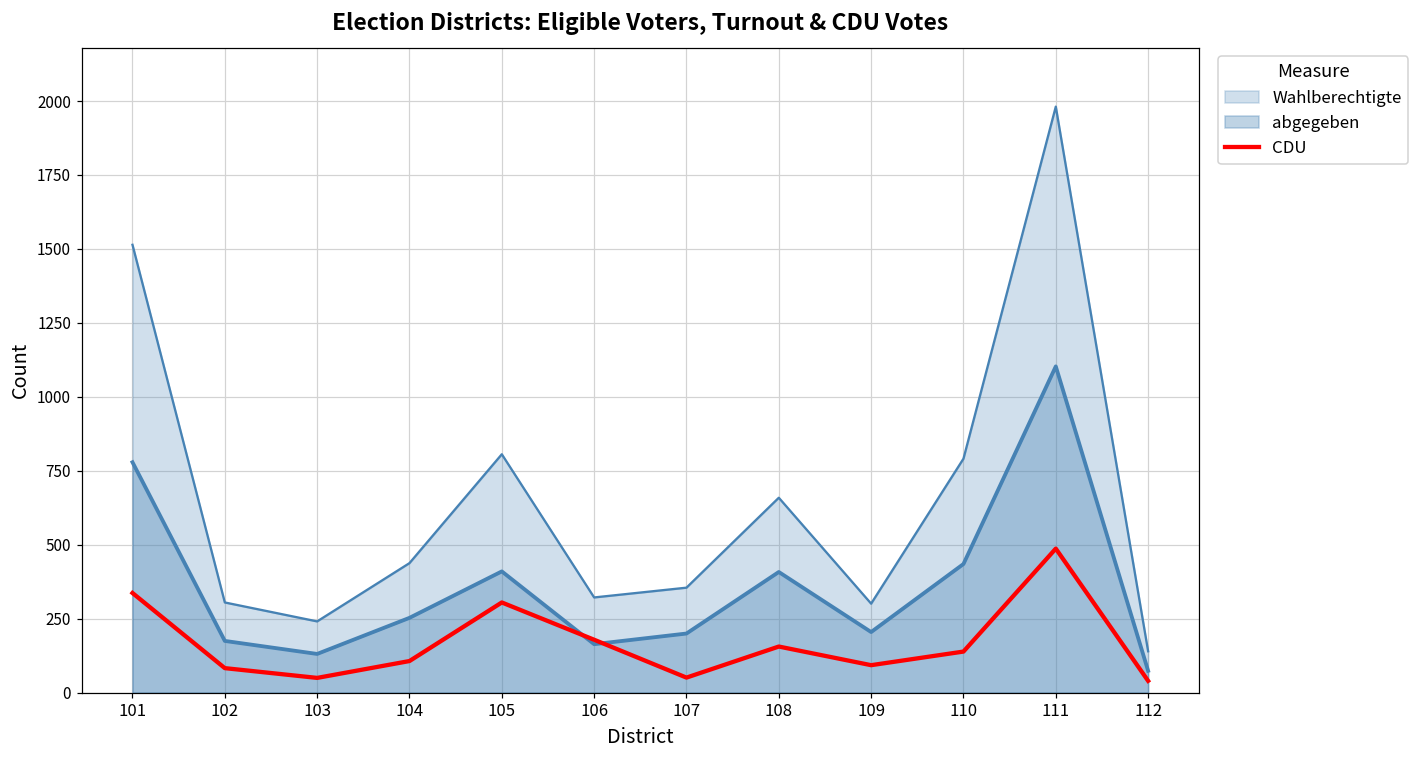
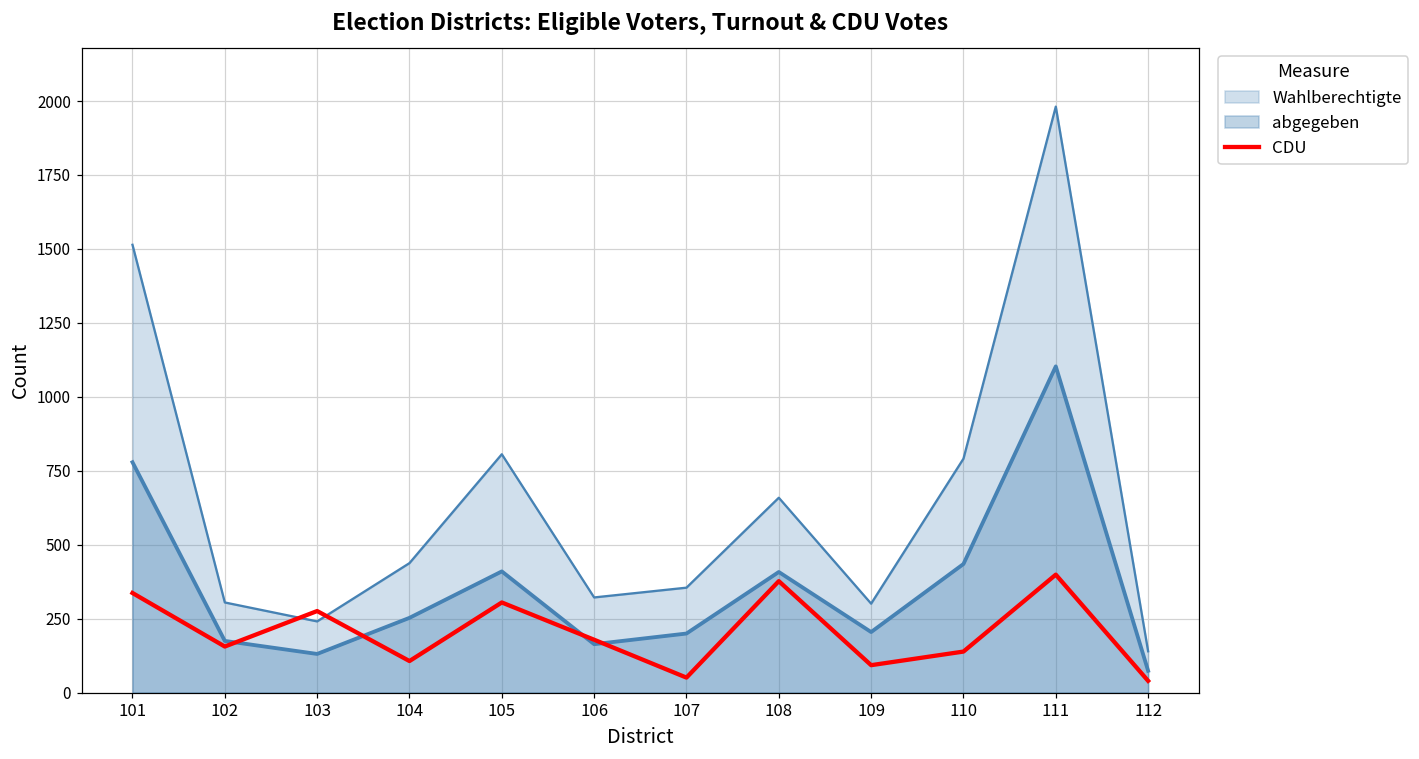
  {
    "CDU": {
      "101": 340,
-     "102": 80,
-     "103": 50,
+     "102": 160,
+     "103": 280,
      "104": 110,
      "105": 310,
      "106": 180,
      "107": 50,
-     "108": 160,
+     "108": 380,
      "109": 90,
      "110": 140,
-     "111": 490,
+     "111": 400,
      "112": 40
    }
  }
